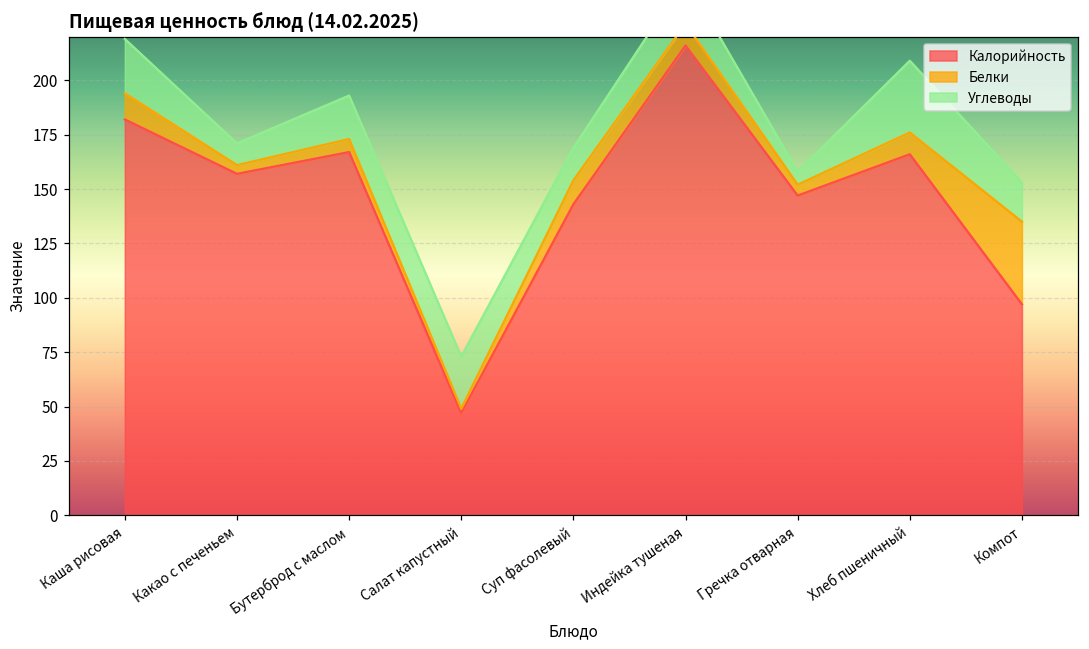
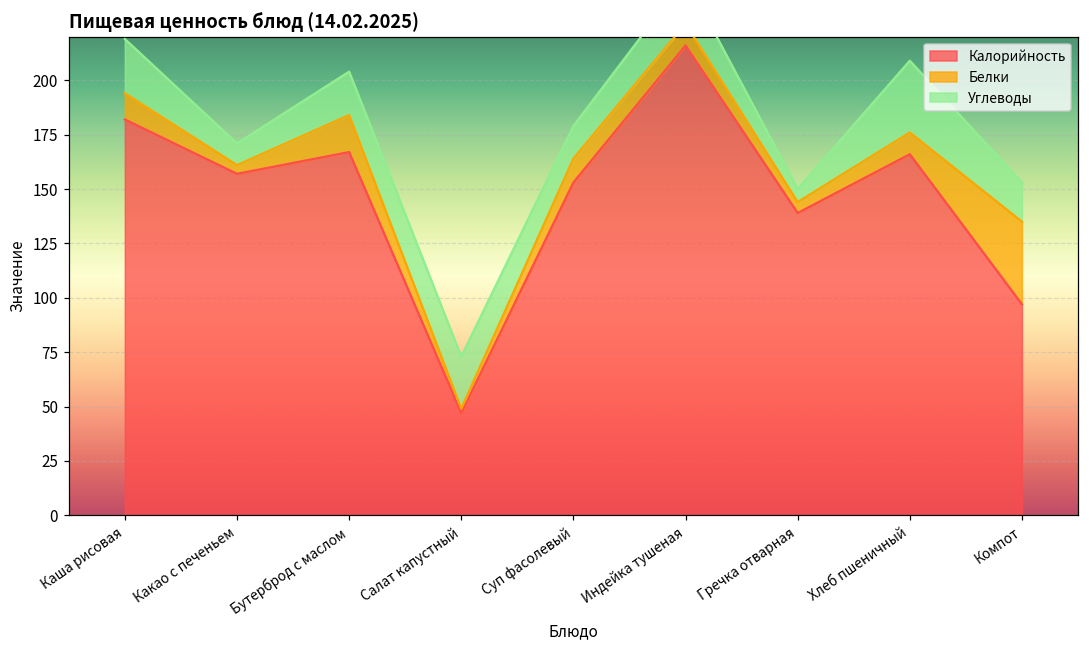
  {
    "Калорийность": {
      "Каша рисовая": 182,
      "Какао с печеньем": 157,
      "Бутерброд с маслом": 167,
      "Салат капустный": 47,
-     "Суп фасолевый": 143,
+     "Суп фасолевый": 153,
      "Индейка тушеная": 216,
-     "Гречка отварная": 147,
+     "Гречка отварная": 139,
      "Хлеб пшеничный": 166,
      "Компот": 97
    },
    "Белки": {
      "Каша рисовая": 12,
      "Какао с печеньем": 4,
-     "Бутерброд с маслом": 6,
+     "Бутерброд с маслом": 17,
      "Салат капустный": 2,
      "Суп фасолевый": 11,
      "Гречка отварная": 5,
      "Хлеб пшеничный": 10,
      "Компот": 38
    },
    "Углеводы": {
      "Каша рисовая": 25,
      "Какао с печеньем": 10,
      "Бутерброд с маслом": 20,
      "Салат капустный": 24,
      "Суп фасолевый": 15,
      "Гречка отварная": 6,
      "Хлеб пшеничный": 33,
      "Компот": 18
    }
  }
